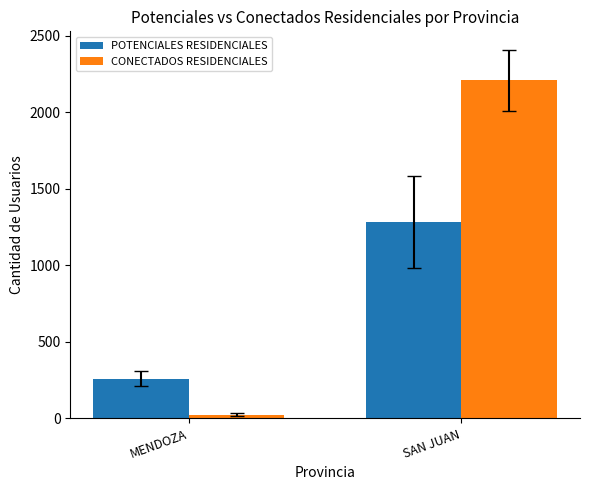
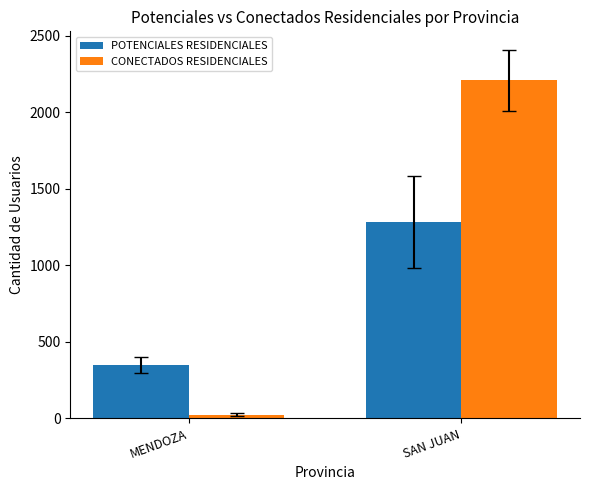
  {
    "POTENCIALES RESIDENCIALES": {
-     "MENDOZA": 260,
+     "MENDOZA": 350,
      "SAN JUAN": 1280
    },
    "CONECTADOS RESIDENCIALES": {
      "MENDOZA": 20,
      "SAN JUAN": 2210
    }
  }
